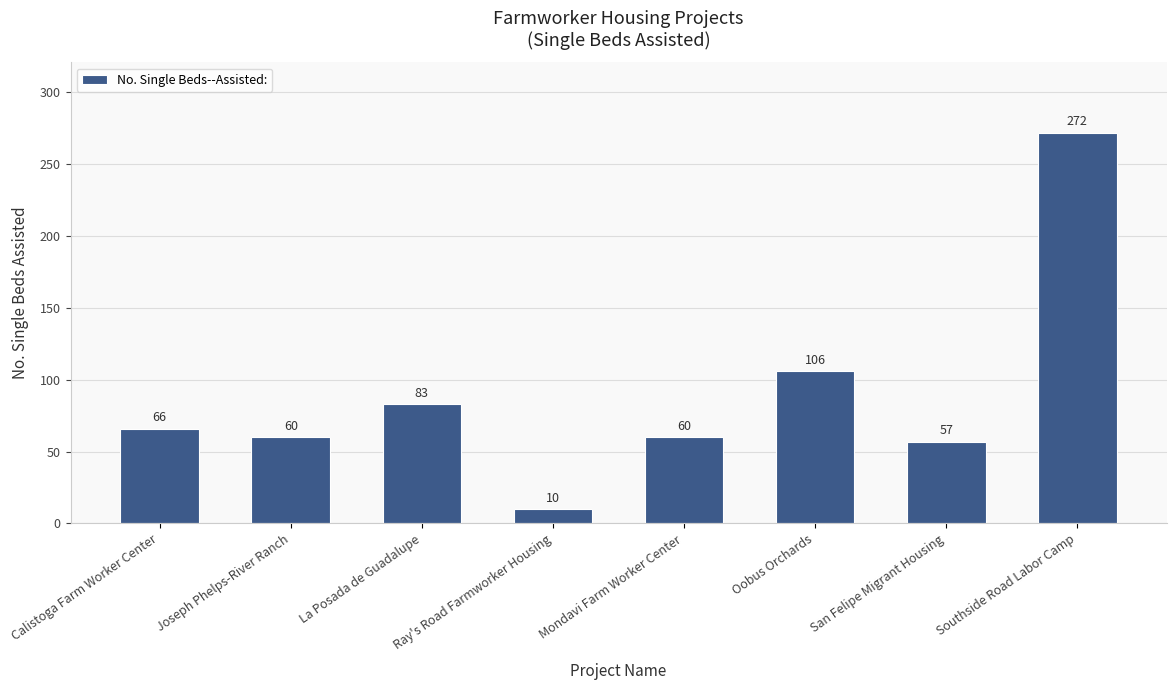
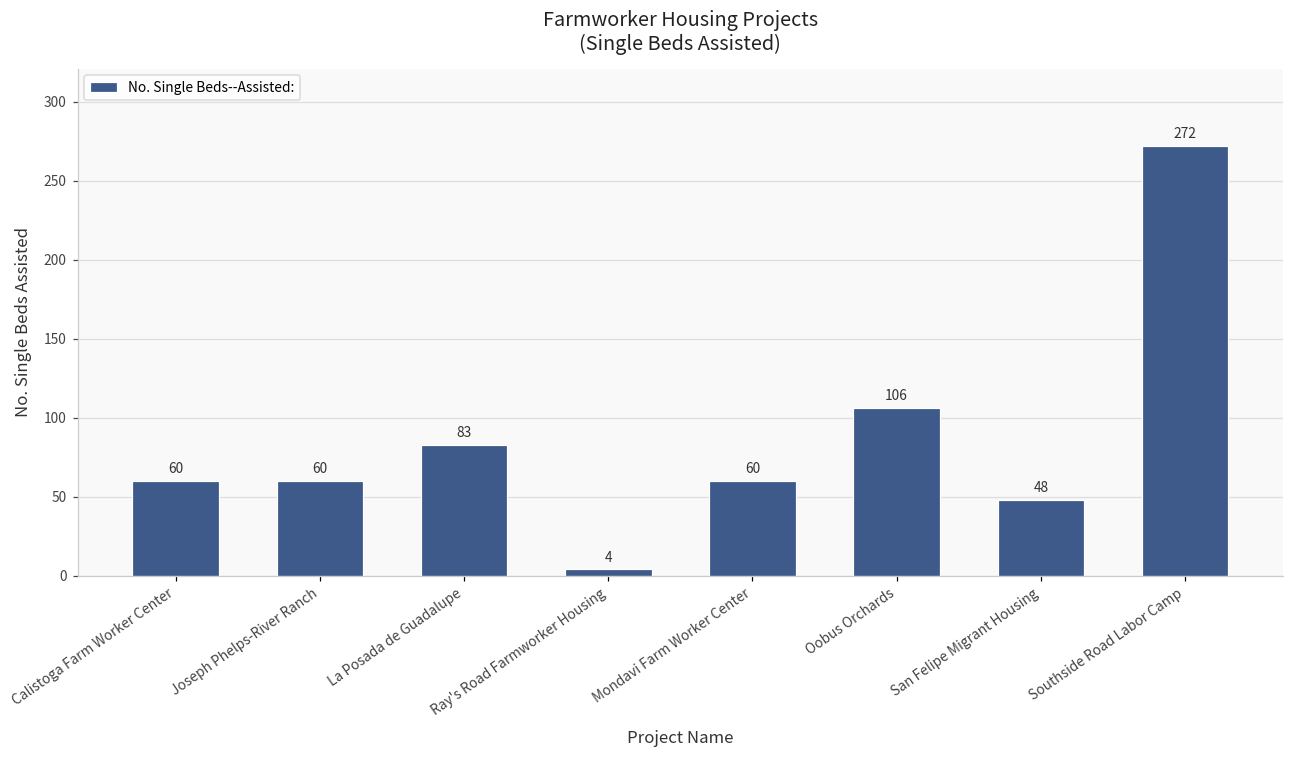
  {
-   "Calistoga Farm Worker Center": 66,
+   "Calistoga Farm Worker Center": 60,
    "Joseph Phelps-River Ranch": 60,
    "La Posada de Guadalupe": 83,
-   "Ray's Road Farmworker Housing": 10,
+   "Ray's Road Farmworker Housing": 4,
    "Mondavi Farm Worker Center": 60,
    "Oobus Orchards": 106,
-   "San Felipe Migrant Housing": 57,
+   "San Felipe Migrant Housing": 48,
    "Southside Road Labor Camp": 272
  }
